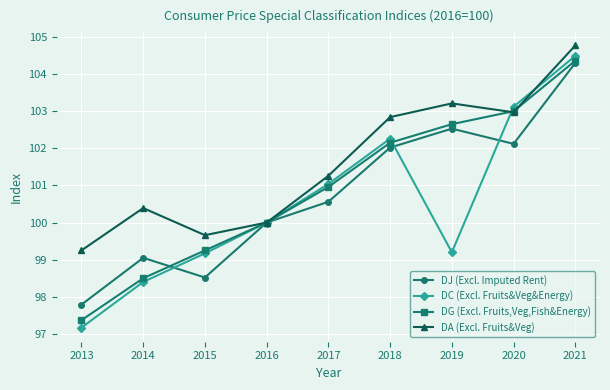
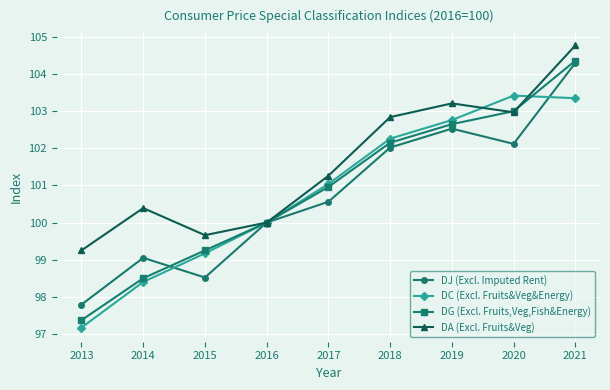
  {
    "DC (Excl. Fruits&Veg&Energy)": {
      "2013": 97.2,
      "2014": 98.4,
      "2015": 99.2,
      "2017": 101.0,
      "2018": 102.3,
-     "2019": 99.2,
-     "2020": 103.1,
-     "2021": 104.5
+     "2019": 102.8,
+     "2020": 103.4,
+     "2021": 103.4
    }
  }
